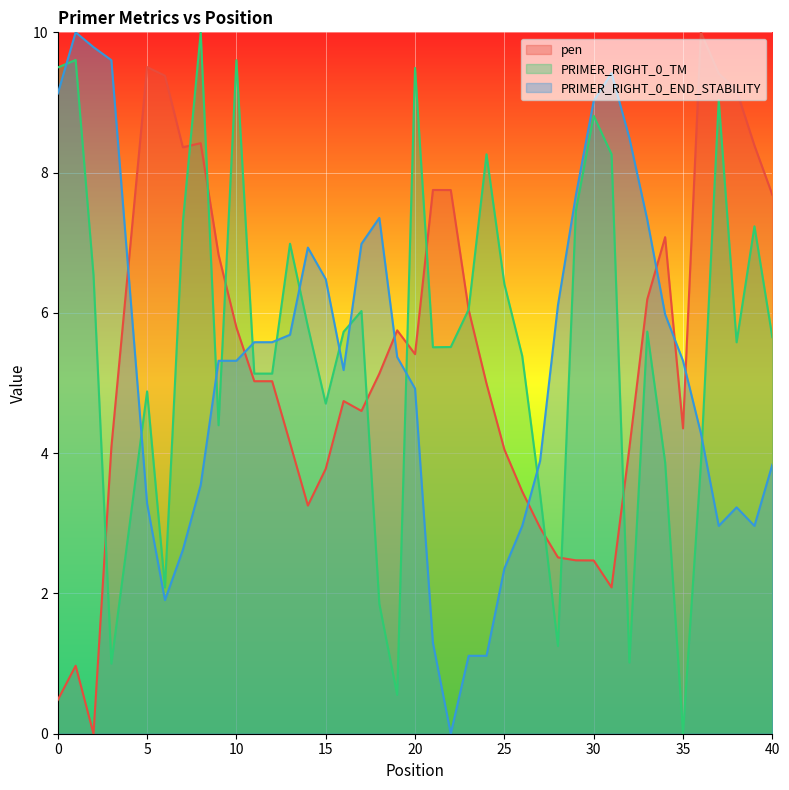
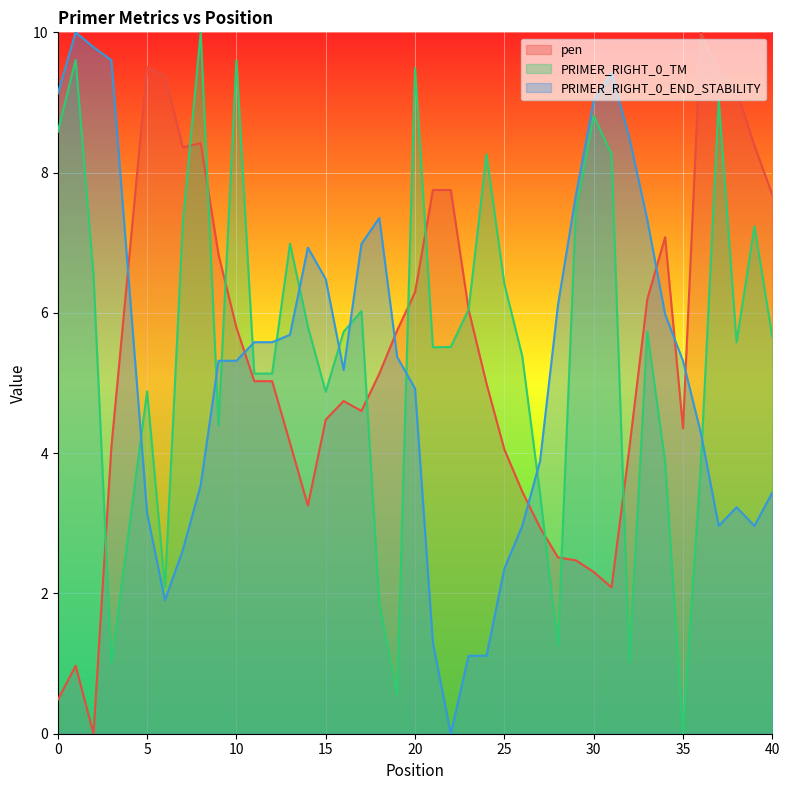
  {
    "pen": {
      "0": 0.5,
      "5": 9.5,
      "10": 5.8,
-     "15": 3.8,
-     "20": 5.4,
+     "15": 4.5,
+     "20": 6.3,
      "25": 4.1,
-     "30": 2.5,
+     "30": 2.3,
      "35": 4.4,
      "40": 7.7
    },
    "PRIMER_RIGHT_0_TM": {
-     "0": 9.5,
+     "0": 8.6,
      "5": 4.9,
      "10": 9.6,
-     "15": 4.7,
+     "15": 4.9,
      "20": 9.5,
      "25": 6.4,
      "30": 8.8,
      "35": 0.0,
      "40": 5.7
    },
    "PRIMER_RIGHT_0_END_STABILITY": {
      "0": 9.1,
-     "5": 3.3,
+     "5": 3.1,
      "10": 5.3,
      "15": 6.5,
      "20": 4.9,
      "25": 2.4,
      "30": 9.0,
      "35": 5.3,
-     "40": 3.8
+     "40": 3.4
    }
  }
